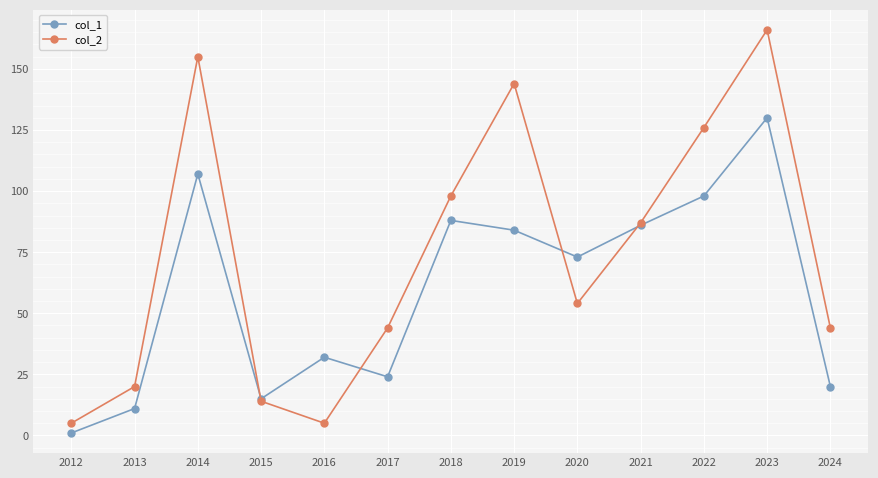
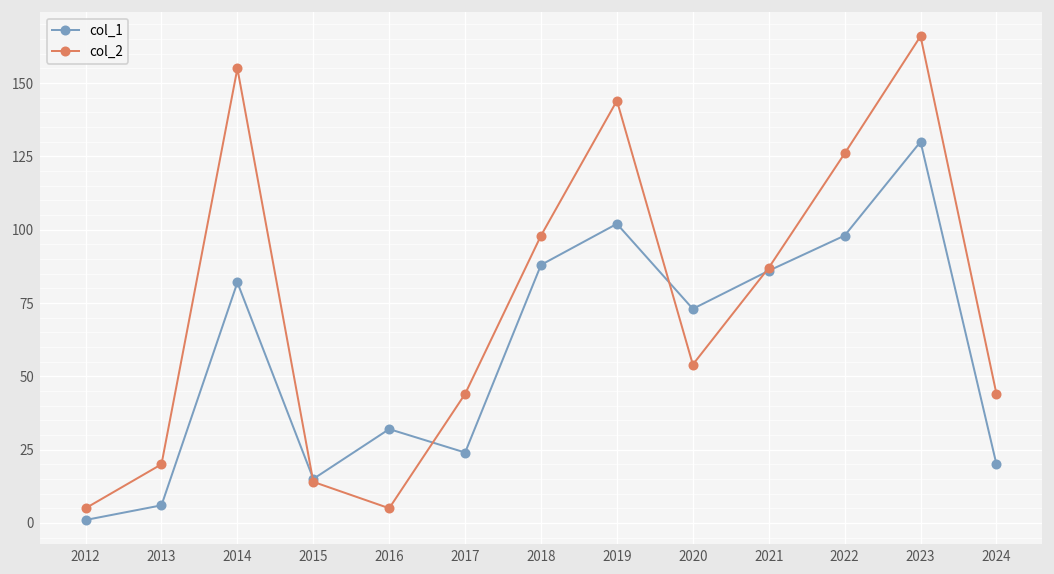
  {
    "col_1": {
      "2012": 1,
-     "2013": 11,
-     "2014": 107,
+     "2013": 6,
+     "2014": 82,
      "2016": 32,
      "2017": 24,
      "2018": 88,
-     "2019": 84,
+     "2019": 102,
      "2020": 73,
      "2022": 98,
      "2023": 130,
      "2024": 20
    },
    "col_2": {
      "2012": 5,
      "2013": 20,
      "2014": 155,
      "2016": 5,
      "2017": 44,
      "2018": 98,
      "2019": 144,
      "2020": 54,
      "2022": 126,
      "2023": 166,
      "2024": 44
    }
  }
